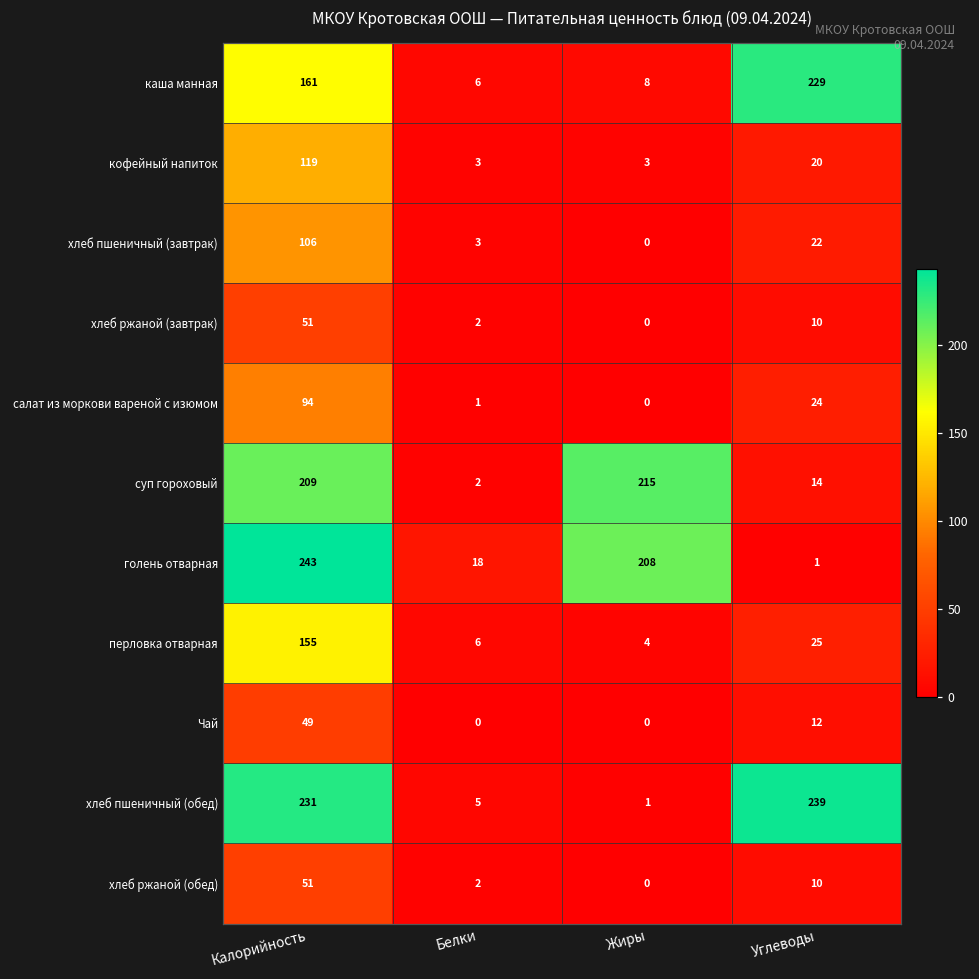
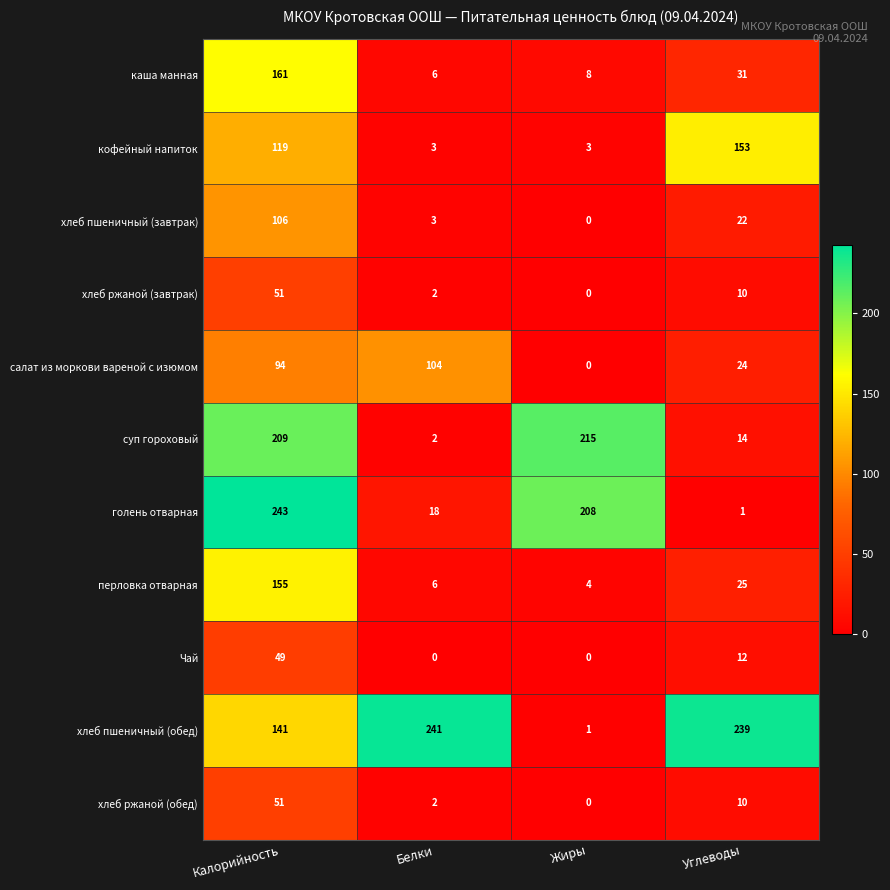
  {
    "каша манная": {
      "Калорийность": 161,
      "Белки": 6,
      "Жиры": 8,
-     "Углеводы": 229
+     "Углеводы": 31
    },
    "кофейный напиток": {
      "Калорийность": 119,
      "Белки": 3,
      "Жиры": 3,
-     "Углеводы": 20
+     "Углеводы": 153
    },
    "хлеб пшеничный (завтрак)": {
      "Калорийность": 106,
      "Белки": 3,
      "Жиры": 0,
      "Углеводы": 22
    },
    "хлеб ржаной (завтрак)": {
      "Калорийность": 51,
      "Белки": 2,
      "Жиры": 0,
      "Углеводы": 10
    },
    "салат из моркови вареной с изюмом": {
      "Калорийность": 94,
-     "Белки": 1,
+     "Белки": 104,
      "Жиры": 0,
      "Углеводы": 24
    },
    "суп гороховый": {
      "Калорийность": 209,
      "Белки": 2,
      "Жиры": 215,
      "Углеводы": 14
    },
    "голень отварная": {
      "Калорийность": 243,
      "Белки": 18,
      "Жиры": 208,
      "Углеводы": 1
    },
    "перловка отварная": {
      "Калорийность": 155,
      "Белки": 6,
      "Жиры": 4,
      "Углеводы": 25
    },
    "Чай": {
      "Калорийность": 49,
      "Белки": 0,
      "Жиры": 0,
      "Углеводы": 12
    },
    "хлеб пшеничный (обед)": {
-     "Калорийность": 231,
-     "Белки": 5,
+     "Калорийность": 141,
+     "Белки": 241,
      "Жиры": 1,
      "Углеводы": 239
    },
    "хлеб ржаной (обед)": {
      "Калорийность": 51,
      "Белки": 2,
      "Жиры": 0,
      "Углеводы": 10
    }
  }
